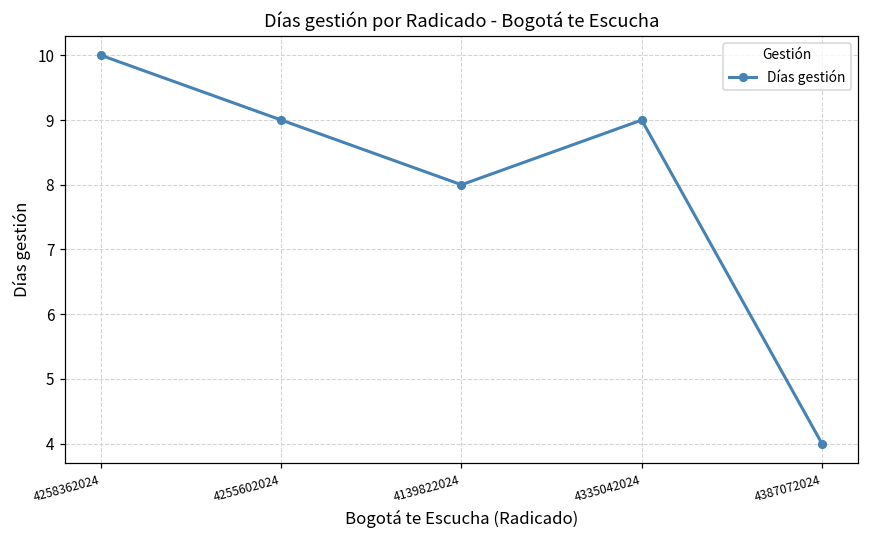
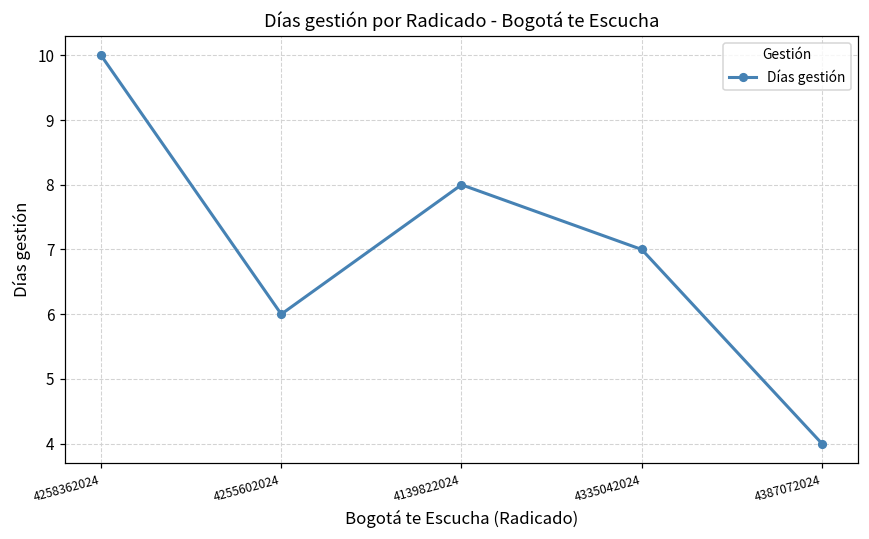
  {
    "4258362024": 10,
-   "4255602024": 9,
+   "4255602024": 6,
    "4139822024": 8,
-   "4335042024": 9,
+   "4335042024": 7,
    "4387072024": 4
  }
